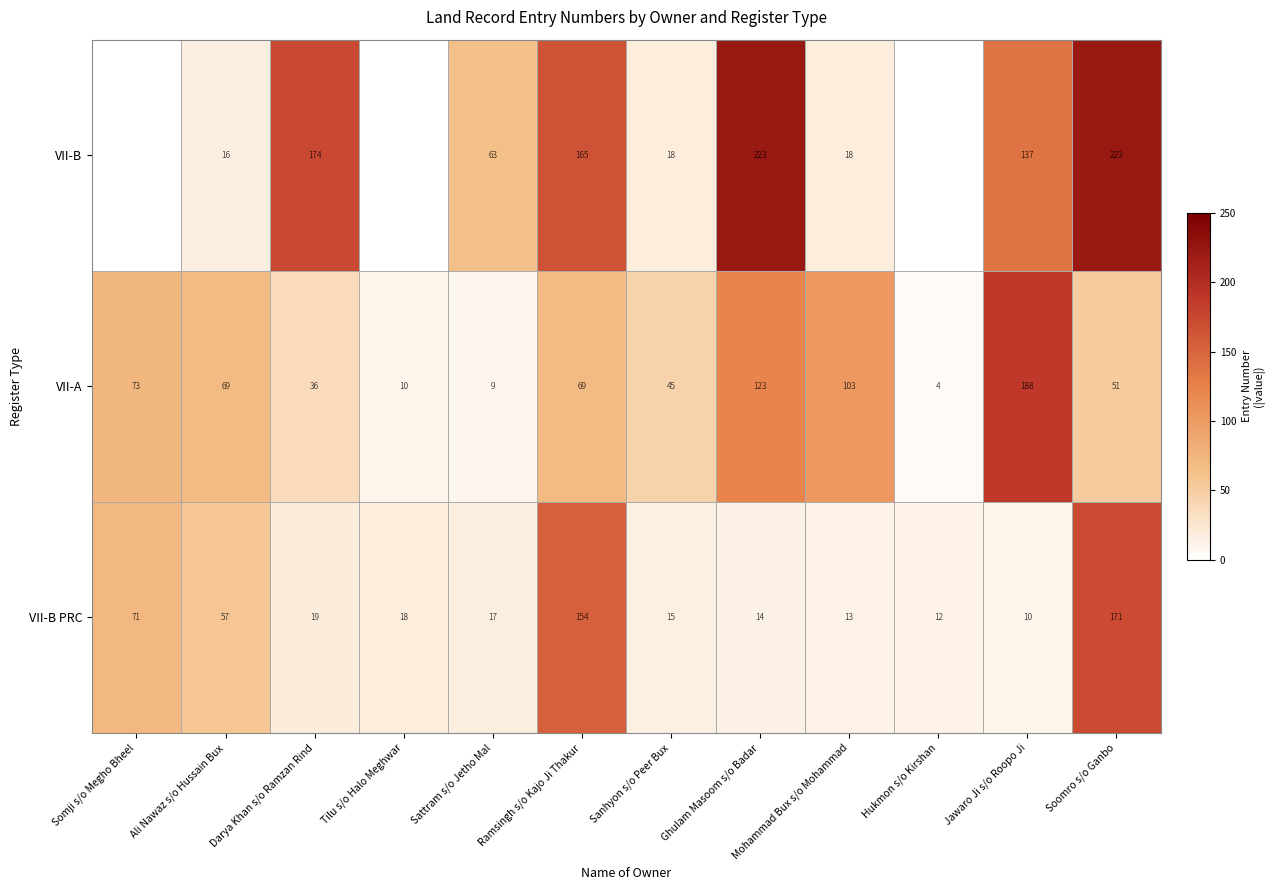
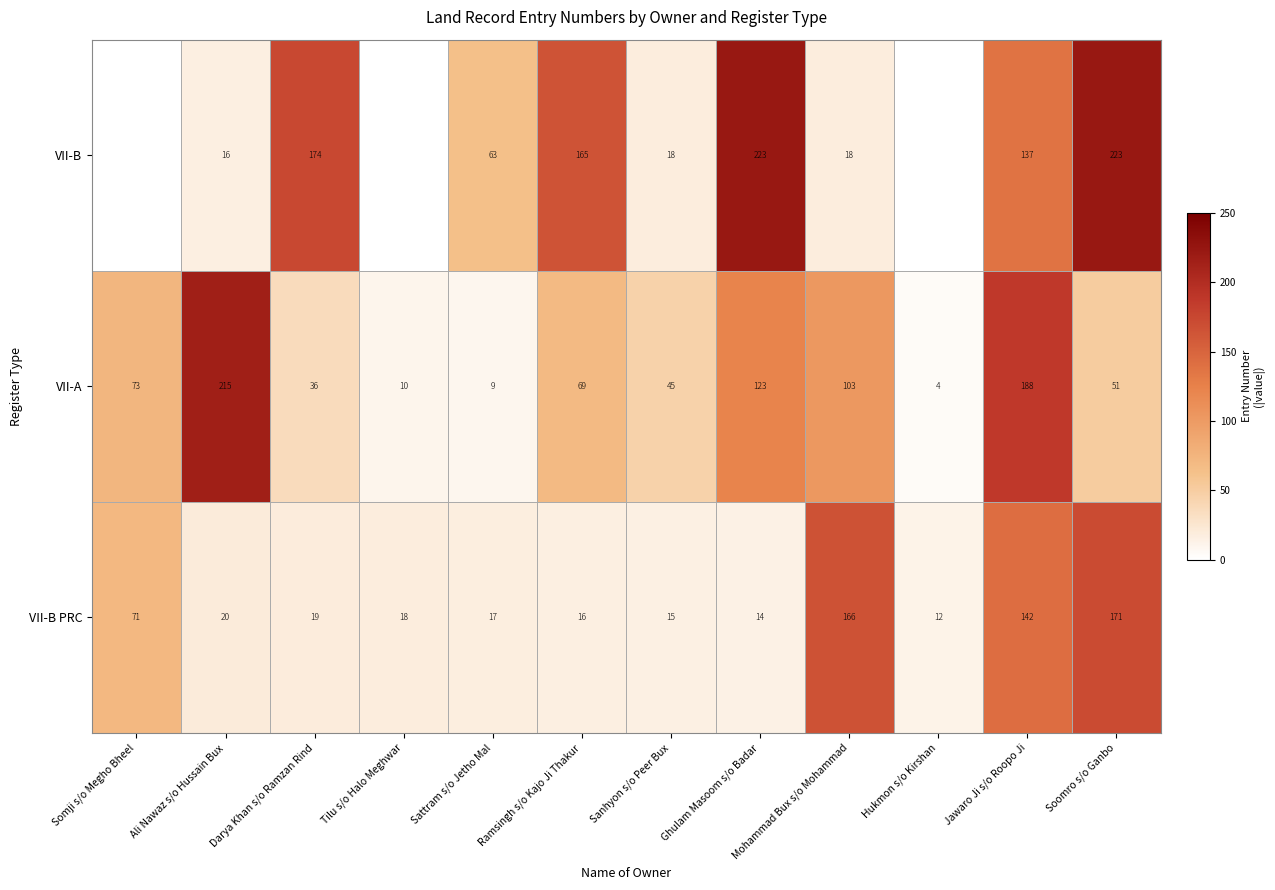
  {
    "VII-B": {
      "Ali Nawaz s/o Hussain Bux": 16,
      "Darya Khan s/o Ramzan Rind": 174,
      "Sattram s/o Jetho Mal": 63,
      "Ramsingh s/o Kajo Ji Thakur": 165,
      "Sanhyon s/o Peer Bux": 18,
      "Ghulam Masoom s/o Badar": 223,
      "Mohammad Bux s/o Mohammad": 18,
      "Jawaro Ji s/o Roopo Ji": 137,
      "Soomro s/o Ganbo": 223
    },
    "VII-A": {
      "Somji s/o Megho Bheel": 73,
-     "Ali Nawaz s/o Hussain Bux": 69,
+     "Ali Nawaz s/o Hussain Bux": 215,
      "Darya Khan s/o Ramzan Rind": 36,
      "Tilu s/o Halo Meghwar": 10,
      "Sattram s/o Jetho Mal": 9,
      "Ramsingh s/o Kajo Ji Thakur": 69,
      "Sanhyon s/o Peer Bux": 45,
      "Ghulam Masoom s/o Badar": 123,
      "Mohammad Bux s/o Mohammad": 103,
      "Hukmon s/o Kirshan": 4,
      "Jawaro Ji s/o Roopo Ji": 188,
      "Soomro s/o Ganbo": 51
    },
    "VII-B PRC": {
      "Somji s/o Megho Bheel": 71,
-     "Ali Nawaz s/o Hussain Bux": 57,
+     "Ali Nawaz s/o Hussain Bux": 20,
      "Darya Khan s/o Ramzan Rind": 19,
      "Tilu s/o Halo Meghwar": 18,
      "Sattram s/o Jetho Mal": 17,
-     "Ramsingh s/o Kajo Ji Thakur": 154,
+     "Ramsingh s/o Kajo Ji Thakur": 16,
      "Sanhyon s/o Peer Bux": 15,
      "Ghulam Masoom s/o Badar": 14,
-     "Mohammad Bux s/o Mohammad": 13,
+     "Mohammad Bux s/o Mohammad": 166,
      "Hukmon s/o Kirshan": 12,
-     "Jawaro Ji s/o Roopo Ji": 10,
+     "Jawaro Ji s/o Roopo Ji": 142,
      "Soomro s/o Ganbo": 171
    }
  }
